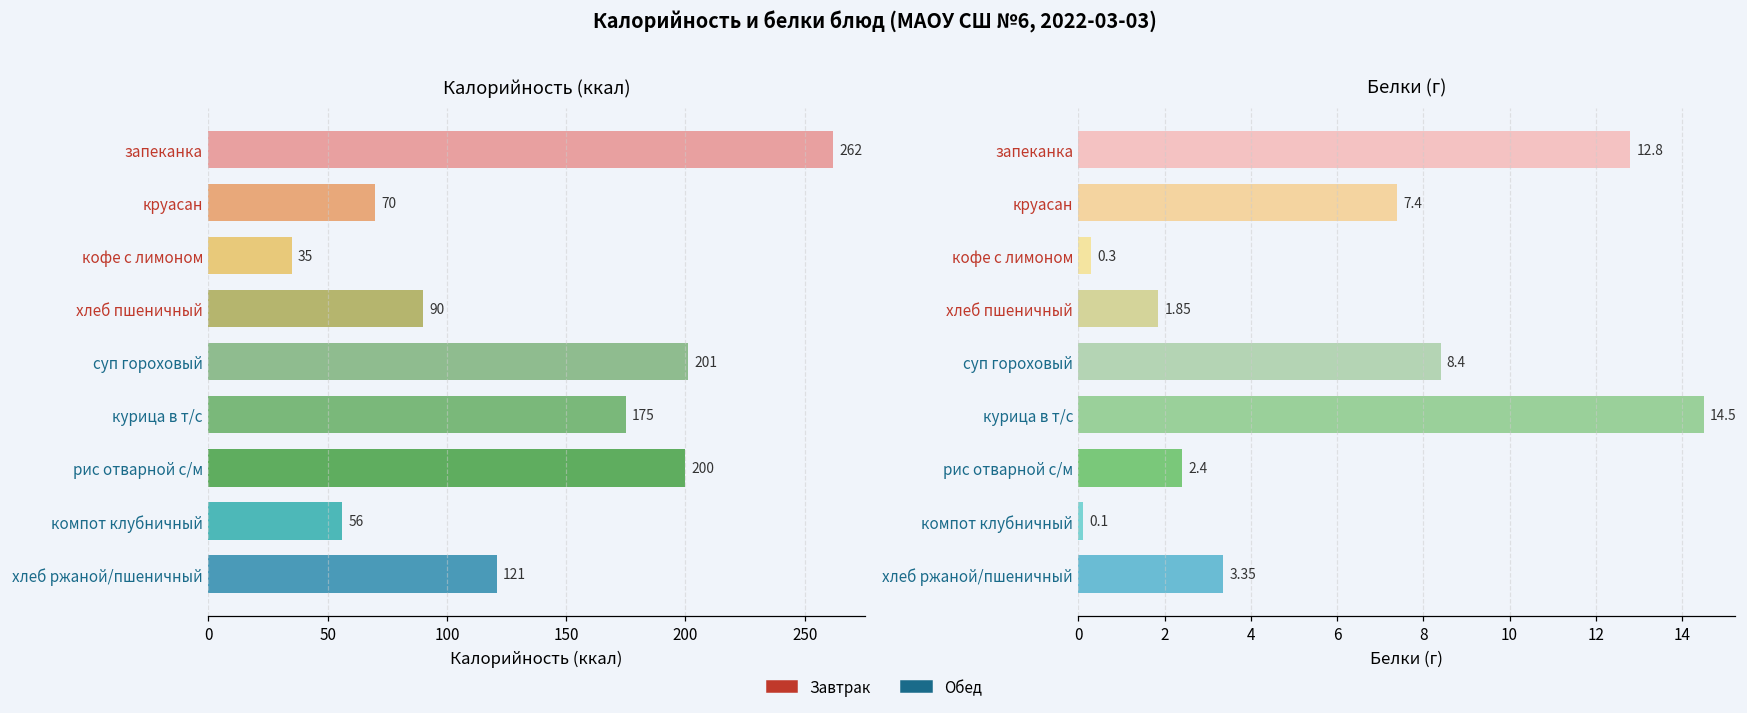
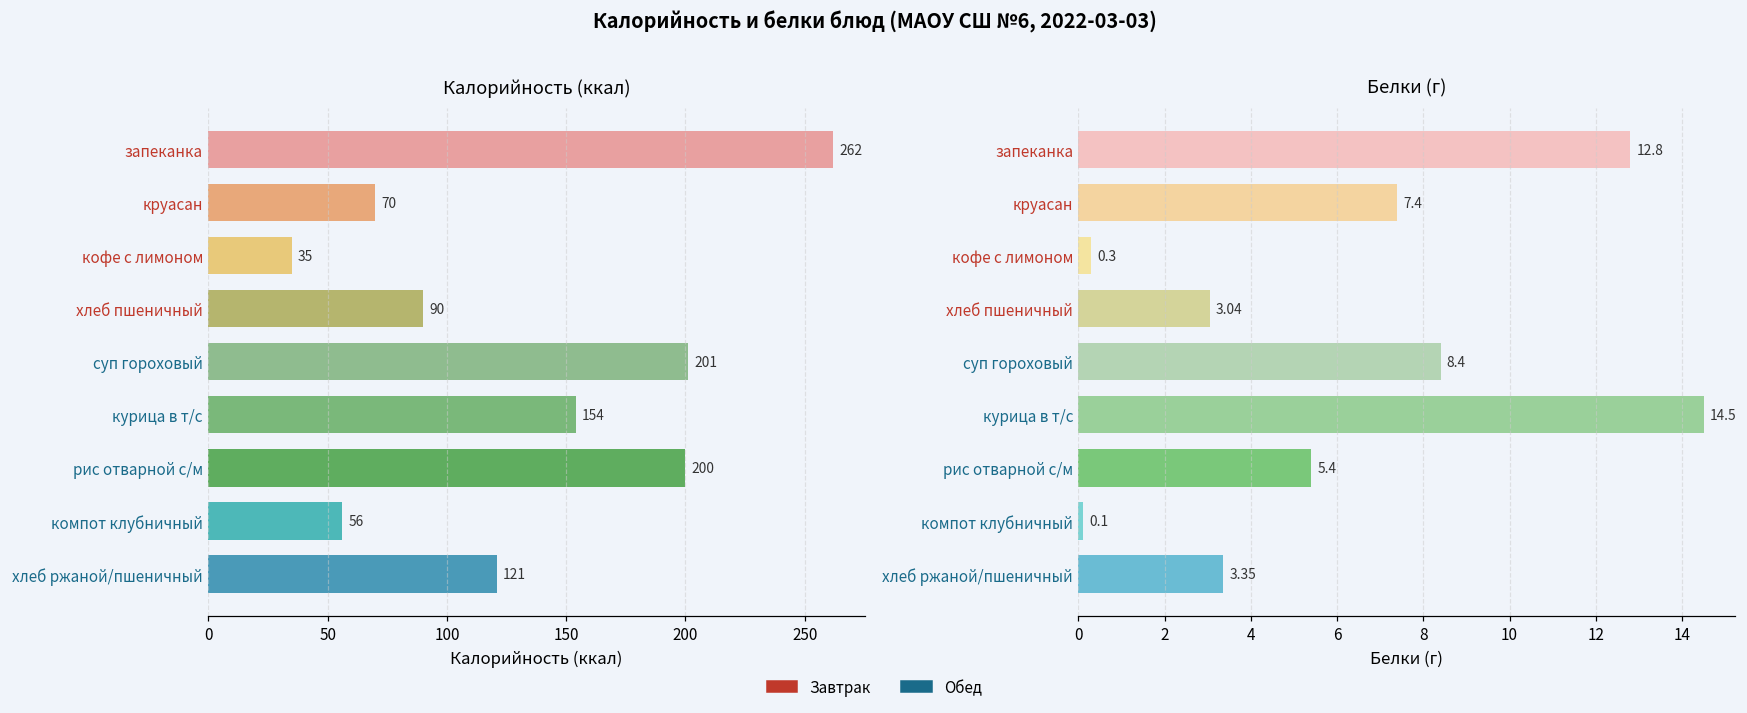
  {
    "Калорийность (ккал)": {
      "запеканка": 262,
      "круасан": 70,
      "кофе с лимоном": 35,
      "хлеб пшеничный": 90,
      "суп гороховый": 201,
-     "курица в т/с": 175,
+     "курица в т/с": 154,
      "рис отварной с/м": 200,
      "компот клубничный": 56,
      "хлеб ржаной/пшеничный": 121
    },
    "Белки (г)": {
      "запеканка": 12.8,
      "круасан": 7.4,
      "кофе с лимоном": 0.3,
-     "хлеб пшеничный": 1.85,
+     "хлеб пшеничный": 3.04,
      "суп гороховый": 8.4,
      "курица в т/с": 14.5,
-     "рис отварной с/м": 2.4,
+     "рис отварной с/м": 5.4,
      "компот клубничный": 0.1,
      "хлеб ржаной/пшеничный": 3.35
    }
  }
